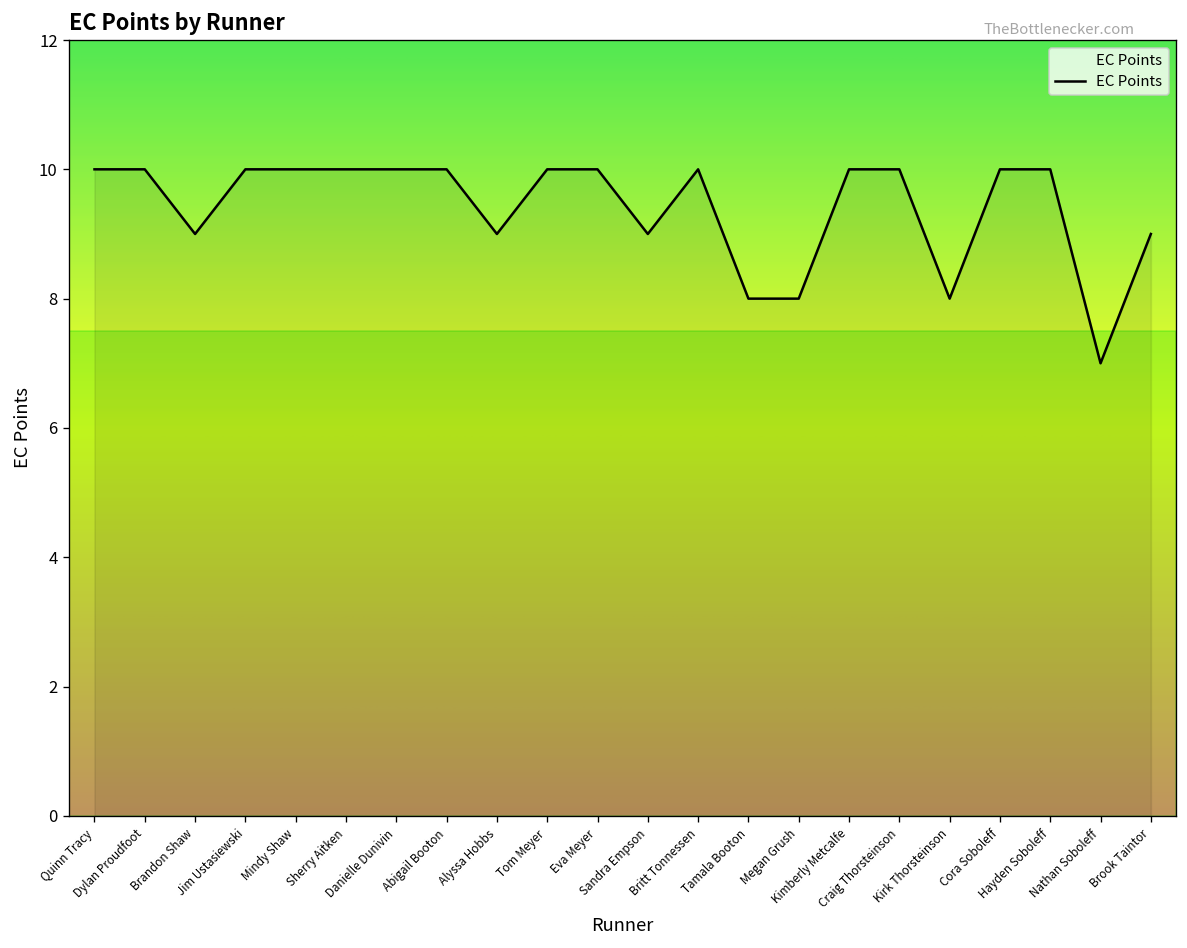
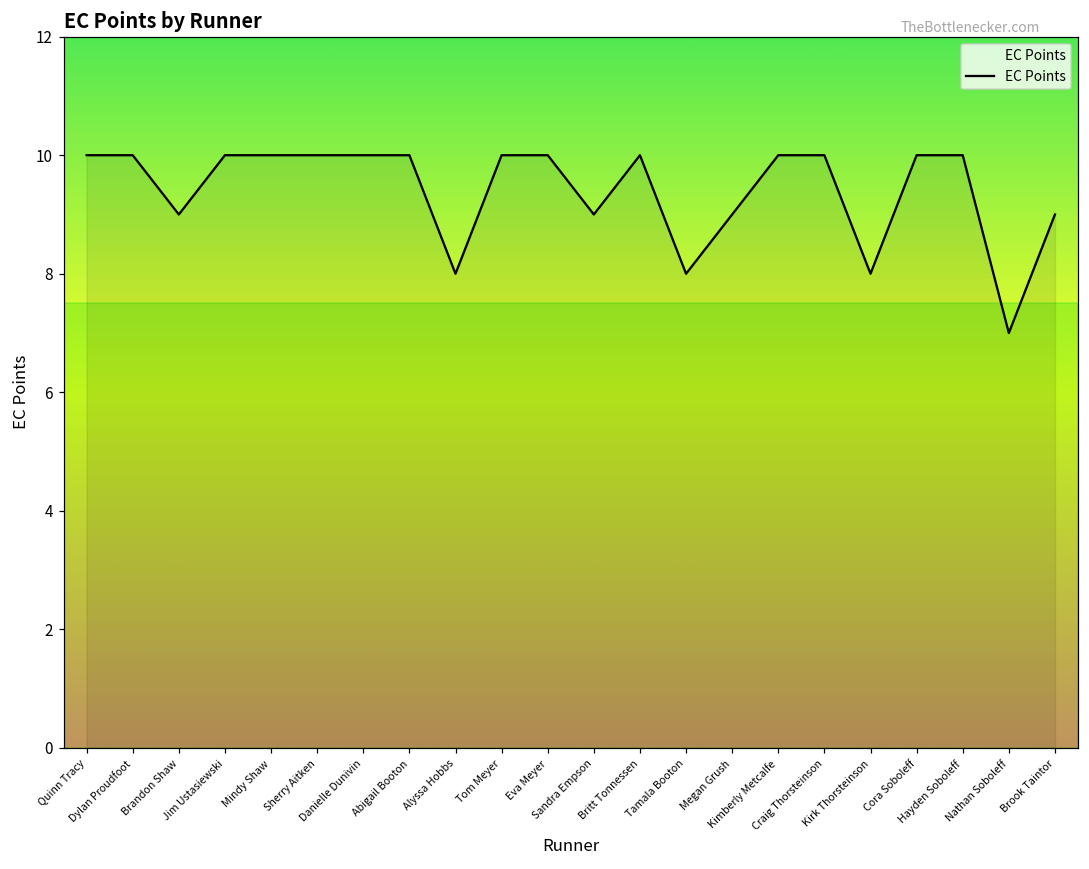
  {
    "Quinn Tracy": 10,
    "Dylan Proudfoot": 10,
    "Brandon Shaw": 9,
    "Jim Ustasiewski": 10,
    "Mindy Shaw": 10,
    "Sherry Aitken": 10,
    "Danielle Dunivin": 10,
    "Abigail Booton": 10,
-   "Alyssa Hobbs": 9,
+   "Alyssa Hobbs": 8,
    "Tom Meyer": 10,
    "Eva Meyer": 10,
    "Sandra Empson": 9,
    "Britt Tonnessen": 10,
    "Tamala Booton": 8,
-   "Megan Grush": 8,
+   "Megan Grush": 9,
    "Kimberly Metcalfe": 10,
    "Craig Thorsteinson": 10,
    "Kirk Thorsteinson": 8,
    "Cora Soboleff": 10,
    "Hayden Soboleff": 10,
    "Nathan Soboleff": 7,
    "Brook Taintor": 9
  }
